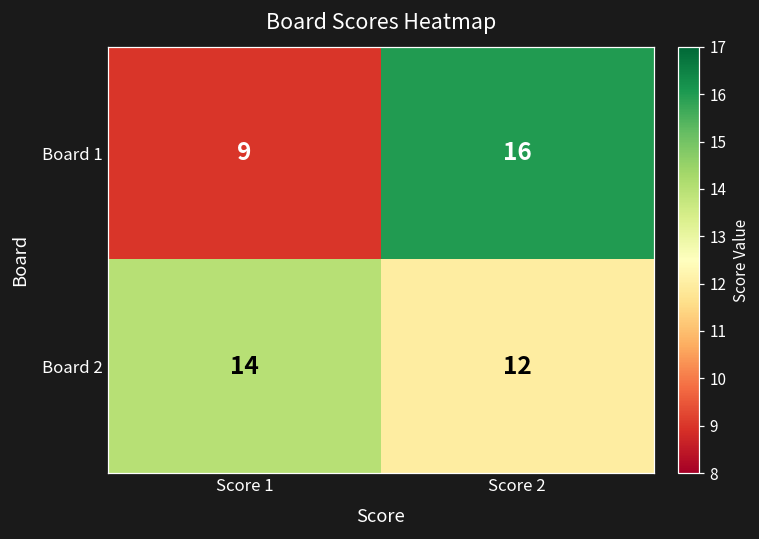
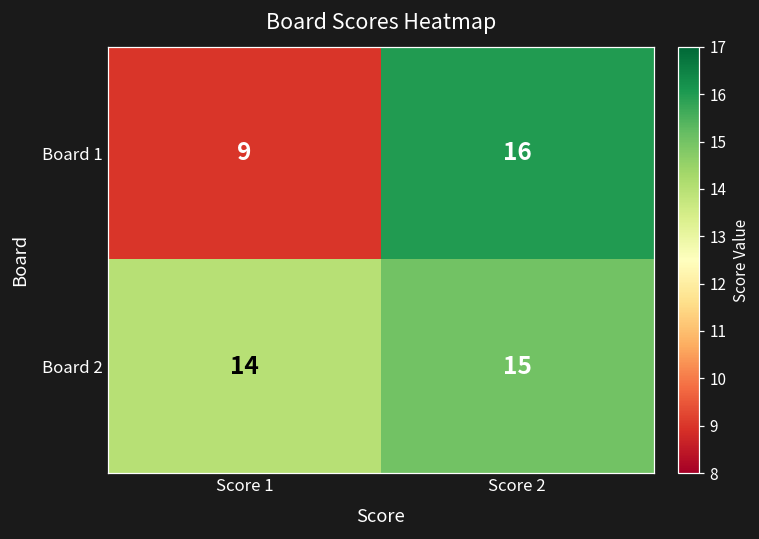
  {
    "Board 1": {
      "Score 1": 9,
      "Score 2": 16
    },
    "Board 2": {
      "Score 1": 14,
-     "Score 2": 12
+     "Score 2": 15
    }
  }
